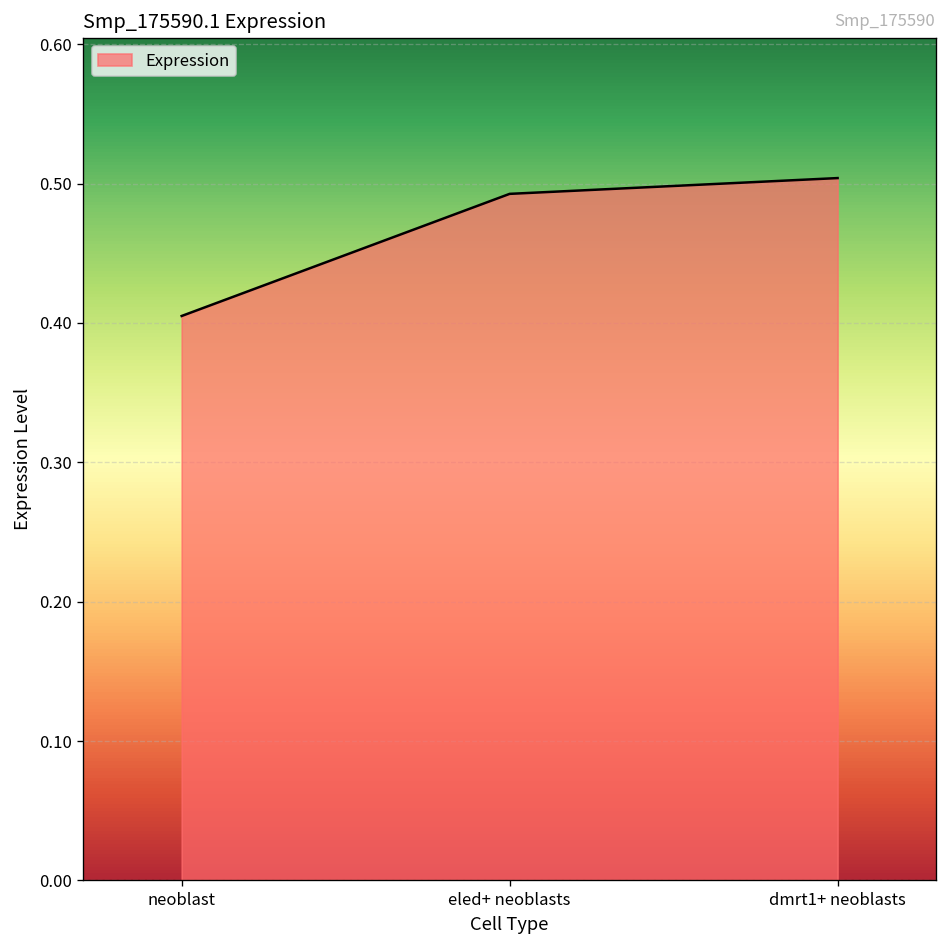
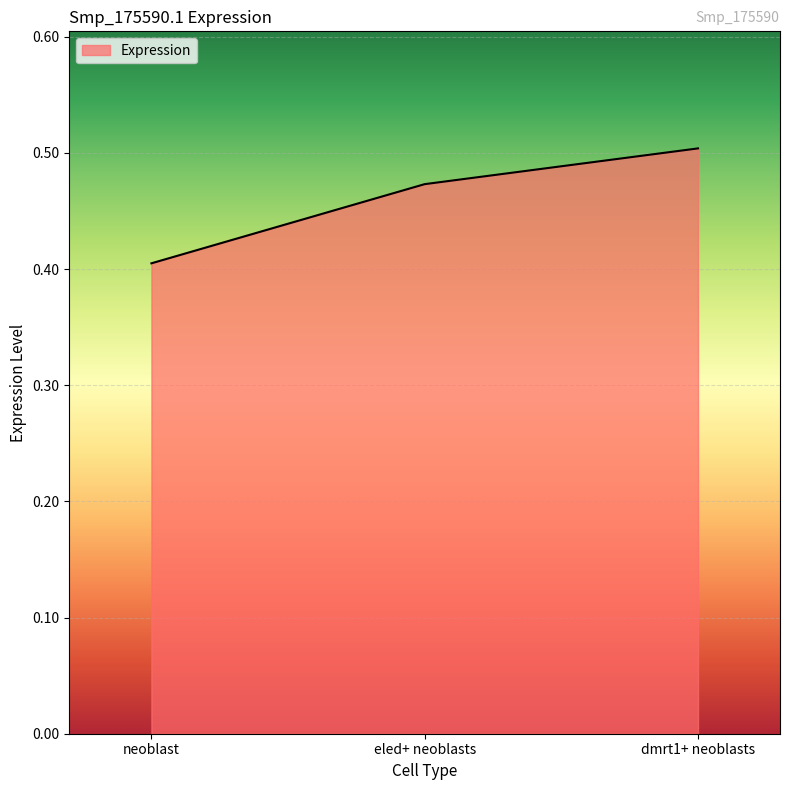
  {
    "neoblast": 0.405,
-   "eled+ neoblasts": 0.493,
+   "eled+ neoblasts": 0.473,
    "dmrt1+ neoblasts": 0.504
  }
